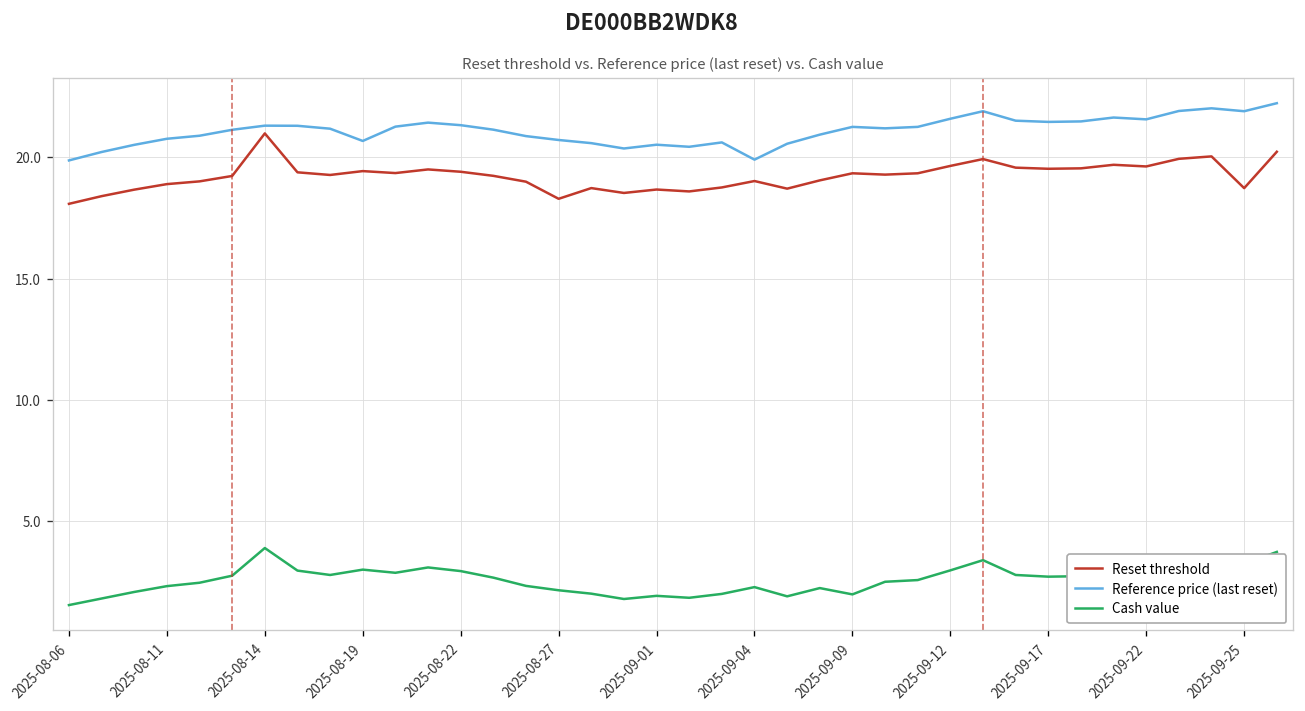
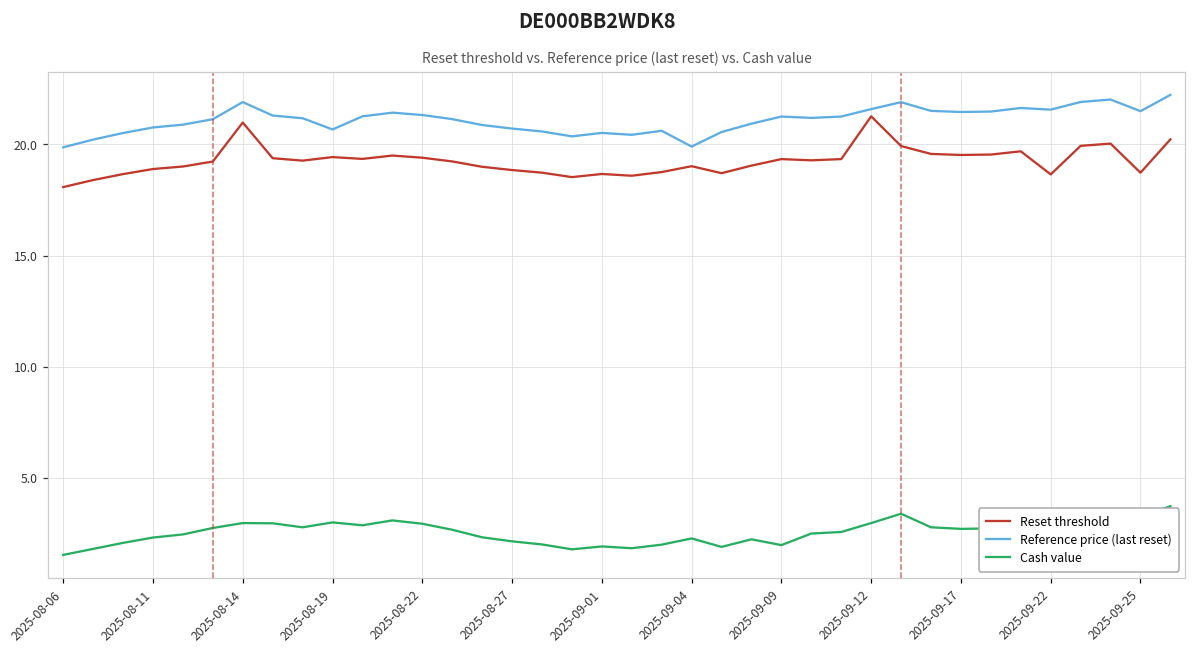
  {
    "Reset threshold": {
      "2025-08-06": 18.1,
      "2025-08-11": 18.9,
      "2025-08-14": 21.0,
      "2025-08-19": 19.4,
      "2025-08-22": 19.4,
-     "2025-08-27": 18.3,
+     "2025-08-27": 18.8,
      "2025-09-01": 18.7,
      "2025-09-04": 19.0,
      "2025-09-09": 19.3,
-     "2025-09-12": 19.6,
+     "2025-09-12": 21.3,
      "2025-09-17": 19.5,
-     "2025-09-22": 19.6,
+     "2025-09-22": 18.7,
      "2025-09-25": 18.7
    },
    "Reference price (last reset)": {
      "2025-08-06": 19.9,
      "2025-08-11": 20.8,
-     "2025-08-14": 21.3,
+     "2025-08-14": 21.9,
      "2025-08-19": 20.7,
      "2025-08-22": 21.3,
      "2025-08-27": 20.7,
      "2025-09-01": 20.5,
      "2025-09-04": 19.9,
      "2025-09-09": 21.3,
      "2025-09-12": 21.6,
      "2025-09-17": 21.5,
      "2025-09-22": 21.6,
-     "2025-09-25": 21.9
+     "2025-09-25": 21.5
    },
    "Cash value": {
      "2025-08-06": 1.6,
      "2025-08-11": 2.3,
-     "2025-08-14": 3.9,
+     "2025-08-14": 3.0,
      "2025-08-19": 3.0,
      "2025-08-22": 3.0,
      "2025-08-27": 2.2,
      "2025-09-01": 1.9,
      "2025-09-04": 2.3,
      "2025-09-09": 2.0,
      "2025-09-12": 3.0,
      "2025-09-17": 2.7
    }
  }
